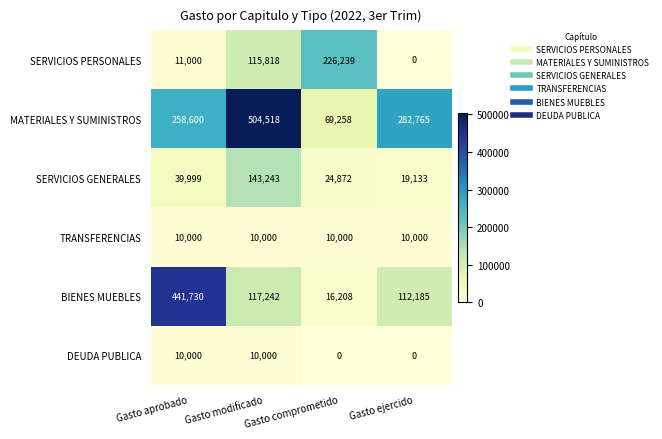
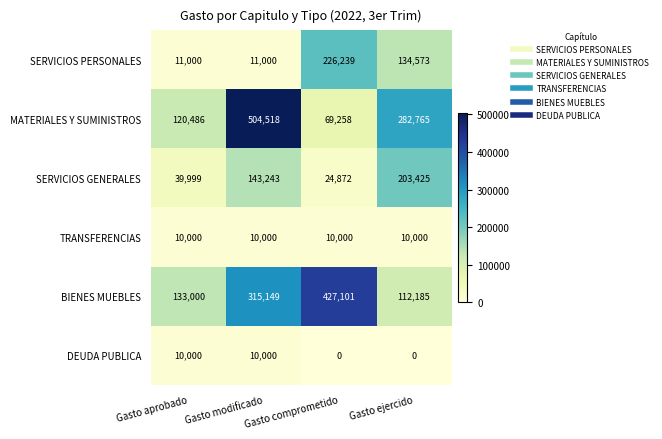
  {
    "SERVICIOS PERSONALES": {
      "Gasto aprobado": "11,000",
-     "Gasto modificado": "115,818",
+     "Gasto modificado": "11,000",
      "Gasto comprometido": "226,239",
-     "Gasto ejercido": "0"
+     "Gasto ejercido": "134,573"
    },
    "MATERIALES Y SUMINISTROS": {
-     "Gasto aprobado": "258,600",
+     "Gasto aprobado": "120,486",
      "Gasto modificado": "504,518",
      "Gasto comprometido": "69,258",
      "Gasto ejercido": "282,765"
    },
    "SERVICIOS GENERALES": {
      "Gasto aprobado": "39,999",
      "Gasto modificado": "143,243",
      "Gasto comprometido": "24,872",
-     "Gasto ejercido": "19,133"
+     "Gasto ejercido": "203,425"
    },
    "TRANSFERENCIAS": {
      "Gasto aprobado": "10,000",
      "Gasto modificado": "10,000",
      "Gasto comprometido": "10,000",
      "Gasto ejercido": "10,000"
    },
    "BIENES MUEBLES": {
-     "Gasto aprobado": "441,730",
-     "Gasto modificado": "117,242",
-     "Gasto comprometido": "16,208",
+     "Gasto aprobado": "133,000",
+     "Gasto modificado": "315,149",
+     "Gasto comprometido": "427,101",
      "Gasto ejercido": "112,185"
    },
    "DEUDA PUBLICA": {
      "Gasto aprobado": "10,000",
      "Gasto modificado": "10,000",
      "Gasto comprometido": "0",
      "Gasto ejercido": "0"
    }
  }
